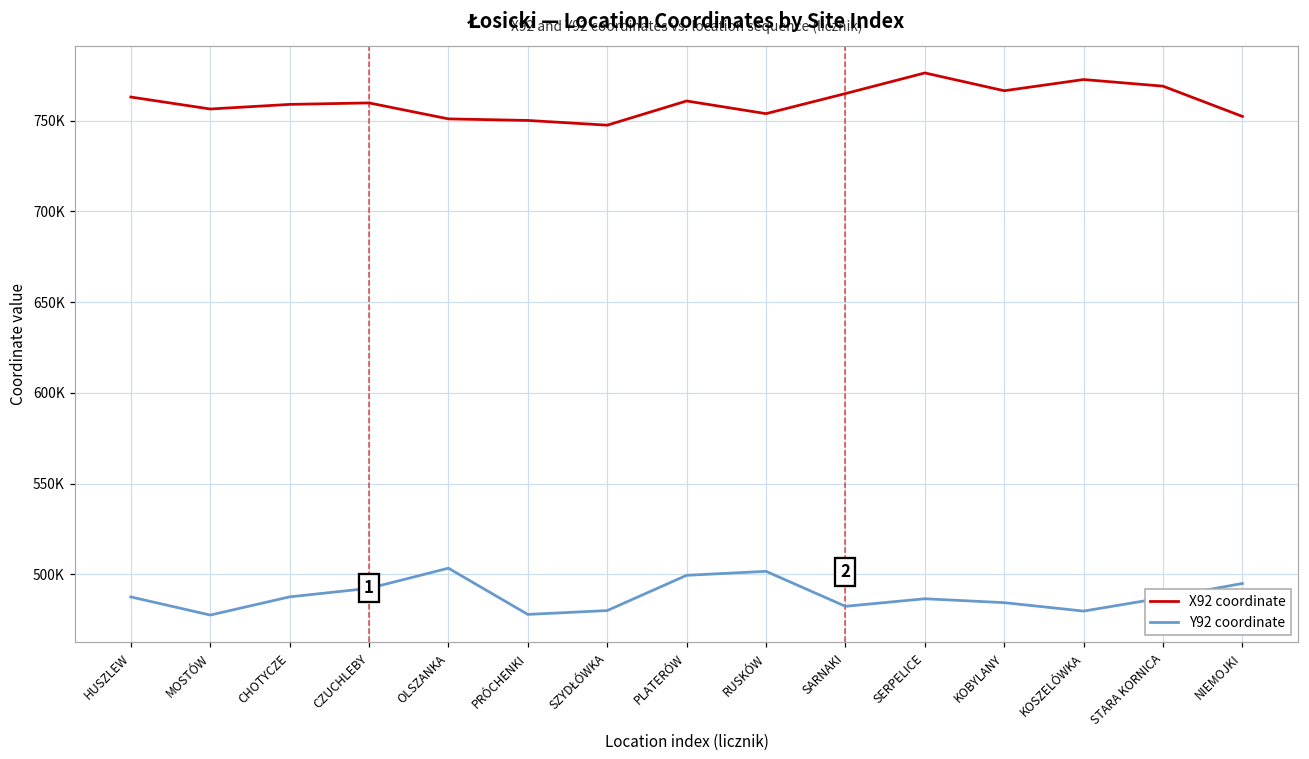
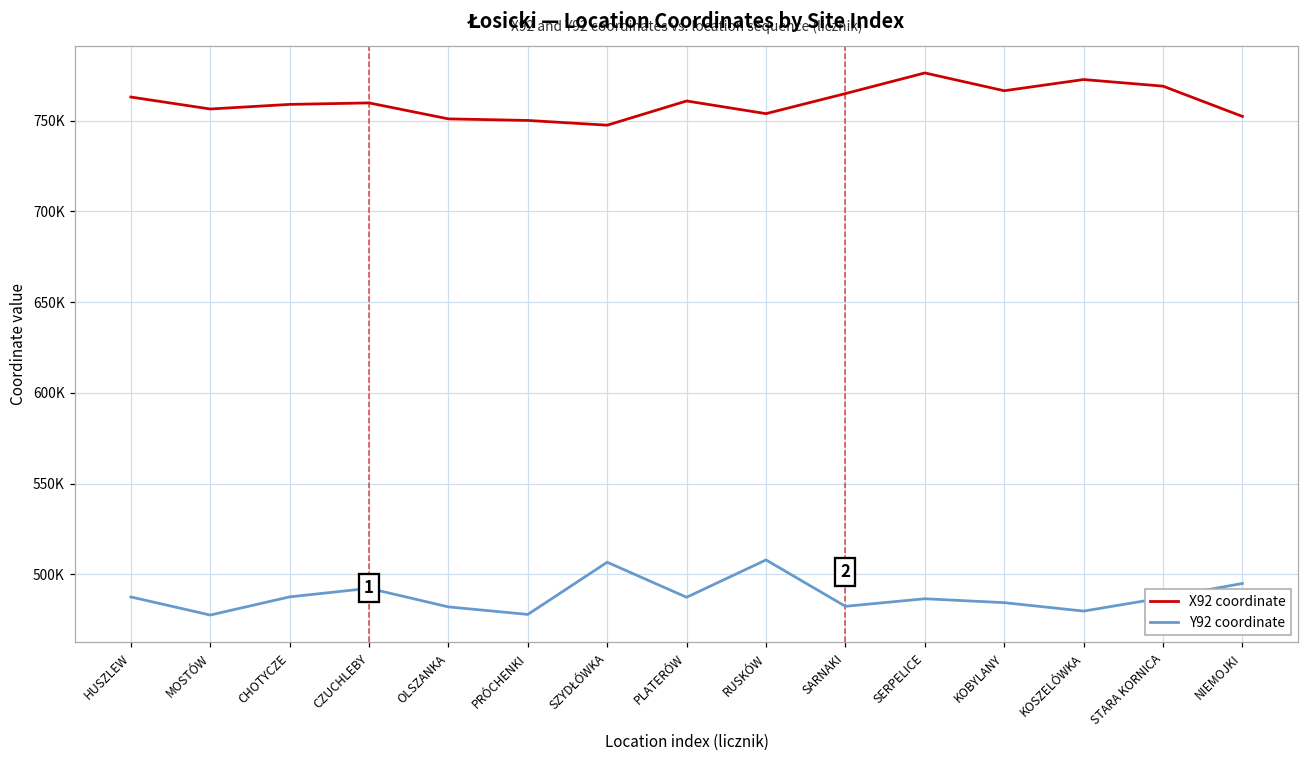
  {
    "Y92 coordinate": {
      "HUSZLEW": 488000,
      "MOSTÓW": 478000,
      "CHOTYCZE": 488000,
-     "OLSZANKA": 503000,
+     "OLSZANKA": 482000,
      "PRÓCHENKI": 478000,
-     "SZYDŁÓWKA": 480000,
-     "PLATERÓW": 499000,
-     "RUSKÓW": 502000,
+     "SZYDŁÓWKA": 507000,
+     "PLATERÓW": 487000,
+     "RUSKÓW": 508000,
      "SARNAKI": 482000,
      "SERPELICE": 487000,
      "KOBYLANY": 484000,
      "KOSZELÓWKA": 480000,
      "NIEMOJKI": 495000
    }
  }
